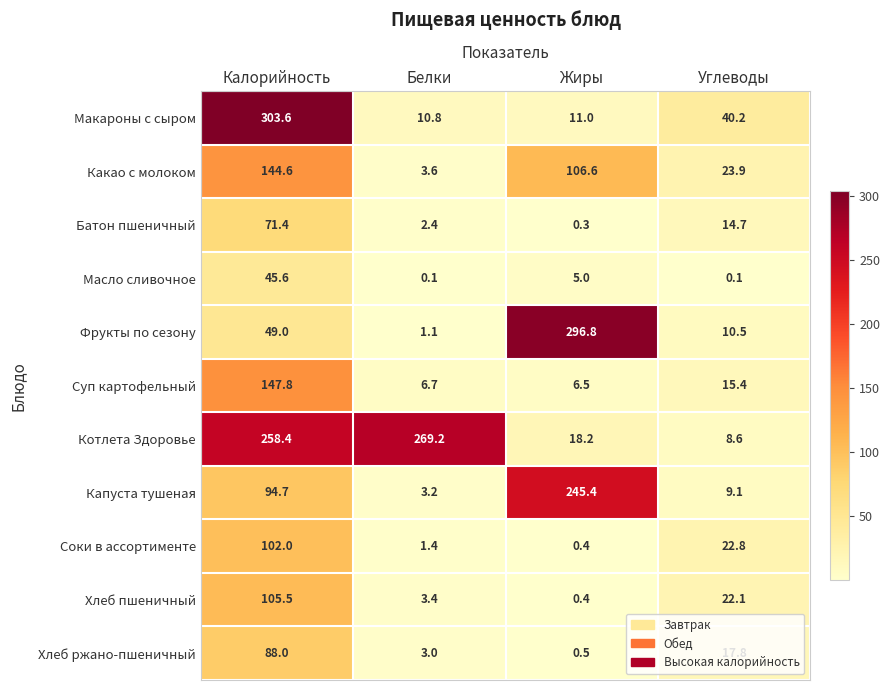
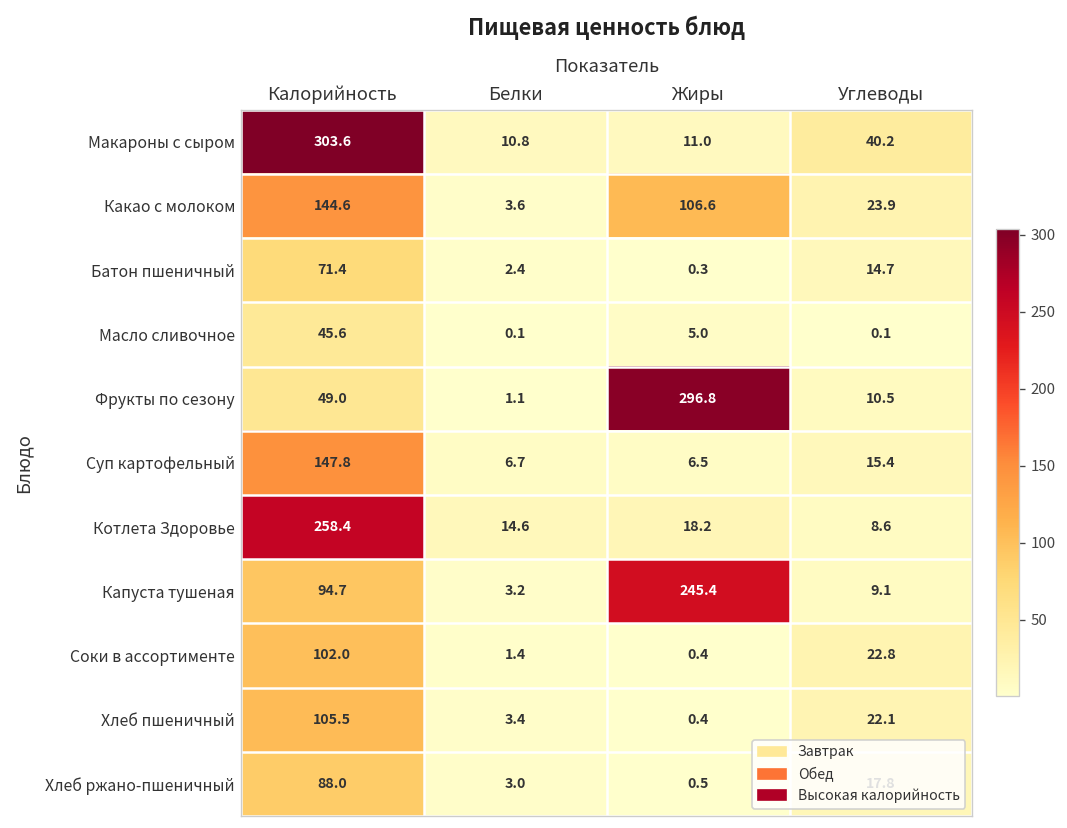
  {
    "Макароны с сыром": {
      "Калорийность": 303.6,
      "Белки": 10.8,
      "Жиры": 11.0,
      "Углеводы": 40.2
    },
    "Какао с молоком": {
      "Калорийность": 144.6,
      "Белки": 3.6,
      "Жиры": 106.6,
      "Углеводы": 23.9
    },
    "Батон пшеничный": {
      "Калорийность": 71.4,
      "Белки": 2.4,
      "Жиры": 0.3,
      "Углеводы": 14.7
    },
    "Масло сливочное": {
      "Калорийность": 45.6,
      "Белки": 0.1,
      "Жиры": 5.0,
      "Углеводы": 0.1
    },
    "Фрукты по сезону": {
      "Калорийность": 49.0,
      "Белки": 1.1,
      "Жиры": 296.8,
      "Углеводы": 10.5
    },
    "Суп картофельный": {
      "Калорийность": 147.8,
      "Белки": 6.7,
      "Жиры": 6.5,
      "Углеводы": 15.4
    },
    "Котлета Здоровье": {
      "Калорийность": 258.4,
-     "Белки": 269.2,
+     "Белки": 14.6,
      "Жиры": 18.2,
      "Углеводы": 8.6
    },
    "Капуста тушеная": {
      "Калорийность": 94.7,
      "Белки": 3.2,
      "Жиры": 245.4,
      "Углеводы": 9.1
    },
    "Соки в ассортименте": {
      "Калорийность": 102.0,
      "Белки": 1.4,
      "Жиры": 0.4,
      "Углеводы": 22.8
    },
    "Хлеб пшеничный": {
      "Калорийность": 105.5,
      "Белки": 3.4,
      "Жиры": 0.4,
      "Углеводы": 22.1
    },
    "Хлеб ржано-пшеничный": {
      "Калорийность": 88.0,
      "Белки": 3.0,
      "Жиры": 0.5
    }
  }
